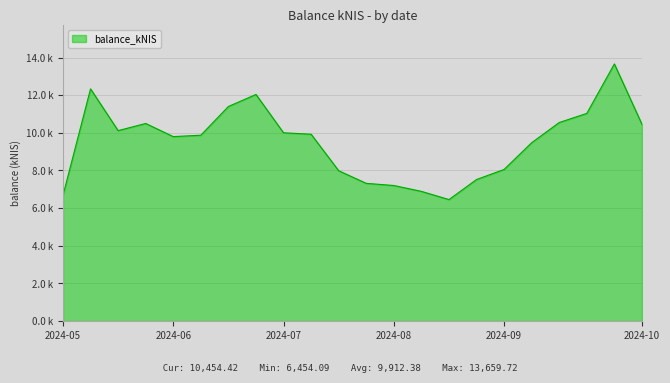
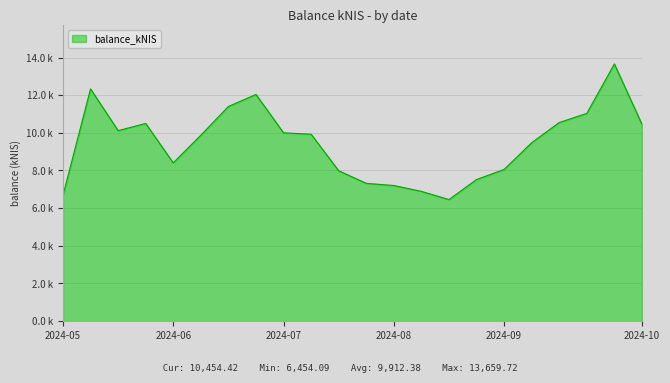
  {
    "2024-05": 6700,
-   "2024-06": 9800,
+   "2024-06": 8400,
    "2024-07": 10000,
    "2024-08": 7200,
    "2024-09": 8100,
    "2024-10": 10500
  }
